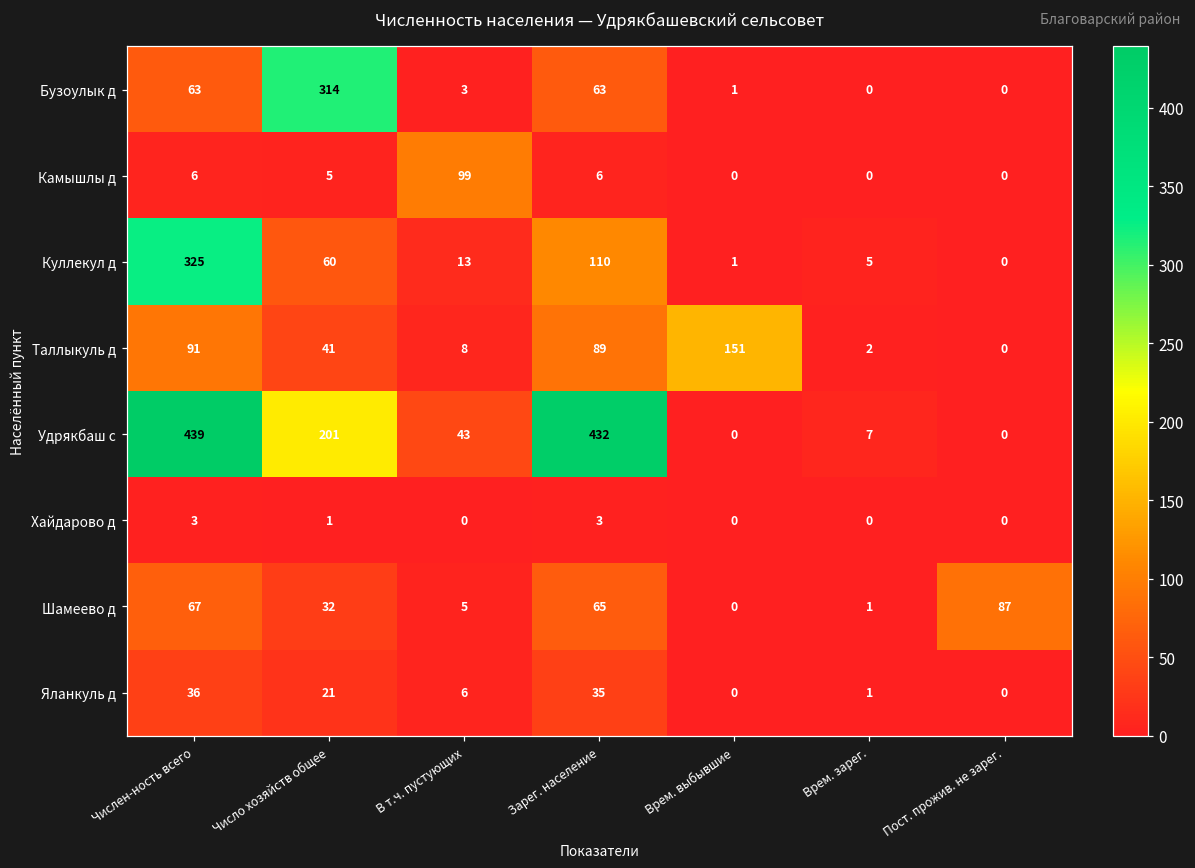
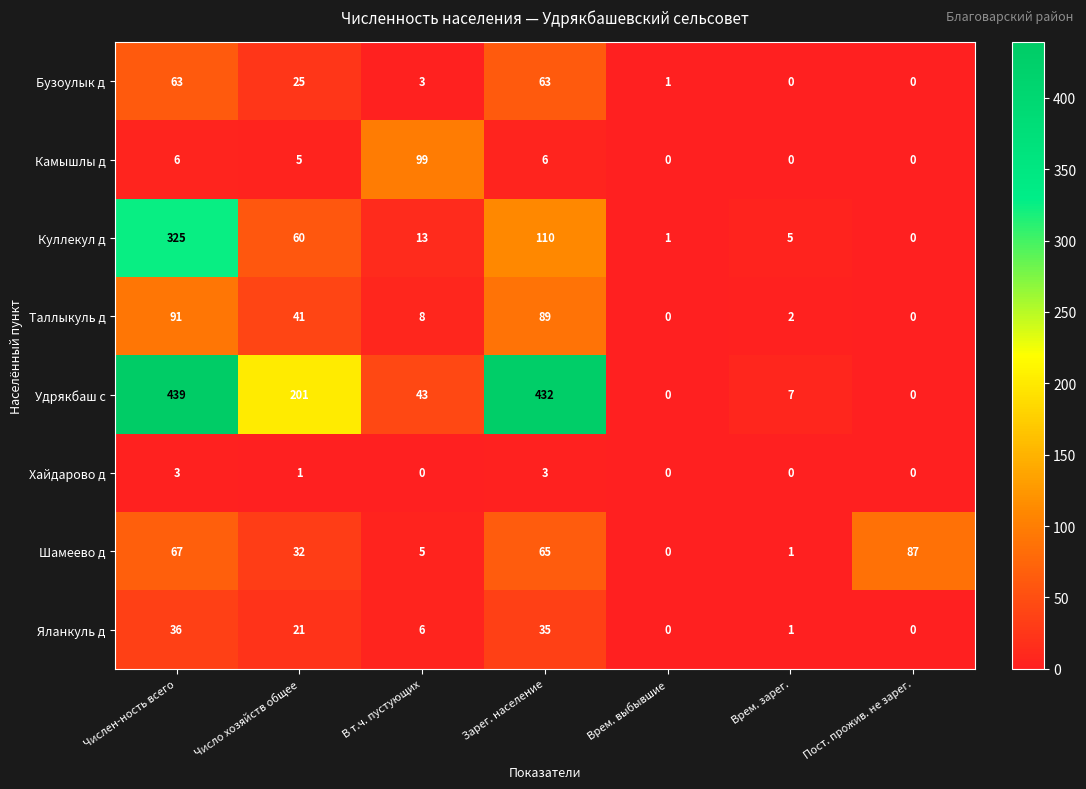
  {
    "Бузоулык д": {
      "Числен-ность всего": 63,
-     "Число хозяйств общее": 314,
+     "Число хозяйств общее": 25,
      "В т.ч. пустующих": 3,
      "Зарег. население": 63,
      "Врем. выбывшие": 1,
      "Врем. зарег.": 0,
      "Пост. прожив. не зарег.": 0
    },
    "Камышлы д": {
      "Числен-ность всего": 6,
      "Число хозяйств общее": 5,
      "В т.ч. пустующих": 99,
      "Зарег. население": 6,
      "Врем. выбывшие": 0,
      "Врем. зарег.": 0,
      "Пост. прожив. не зарег.": 0
    },
    "Куллекул д": {
      "Числен-ность всего": 325,
      "Число хозяйств общее": 60,
      "В т.ч. пустующих": 13,
      "Зарег. население": 110,
      "Врем. выбывшие": 1,
      "Врем. зарег.": 5,
      "Пост. прожив. не зарег.": 0
    },
    "Таллыкуль д": {
      "Числен-ность всего": 91,
      "Число хозяйств общее": 41,
      "В т.ч. пустующих": 8,
      "Зарег. население": 89,
-     "Врем. выбывшие": 151,
+     "Врем. выбывшие": 0,
      "Врем. зарег.": 2,
      "Пост. прожив. не зарег.": 0
    },
    "Удрякбаш с": {
      "Числен-ность всего": 439,
      "Число хозяйств общее": 201,
      "В т.ч. пустующих": 43,
      "Зарег. население": 432,
      "Врем. выбывшие": 0,
      "Врем. зарег.": 7,
      "Пост. прожив. не зарег.": 0
    },
    "Хайдарово д": {
      "Числен-ность всего": 3,
      "Число хозяйств общее": 1,
      "В т.ч. пустующих": 0,
      "Зарег. население": 3,
      "Врем. выбывшие": 0,
      "Врем. зарег.": 0,
      "Пост. прожив. не зарег.": 0
    },
    "Шамеево д": {
      "Числен-ность всего": 67,
      "Число хозяйств общее": 32,
      "В т.ч. пустующих": 5,
      "Зарег. население": 65,
      "Врем. выбывшие": 0,
      "Врем. зарег.": 1,
      "Пост. прожив. не зарег.": 87
    },
    "Яланкуль д": {
      "Числен-ность всего": 36,
      "Число хозяйств общее": 21,
      "В т.ч. пустующих": 6,
      "Зарег. население": 35,
      "Врем. выбывшие": 0,
      "Врем. зарег.": 1,
      "Пост. прожив. не зарег.": 0
    }
  }
